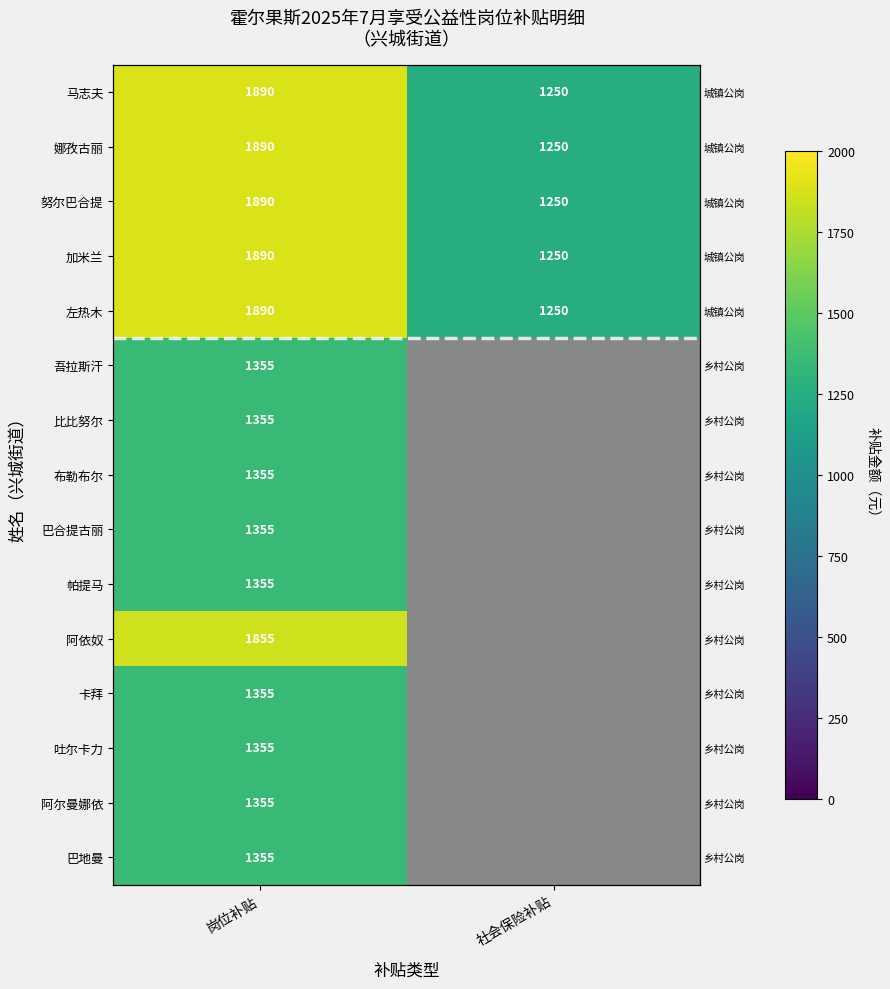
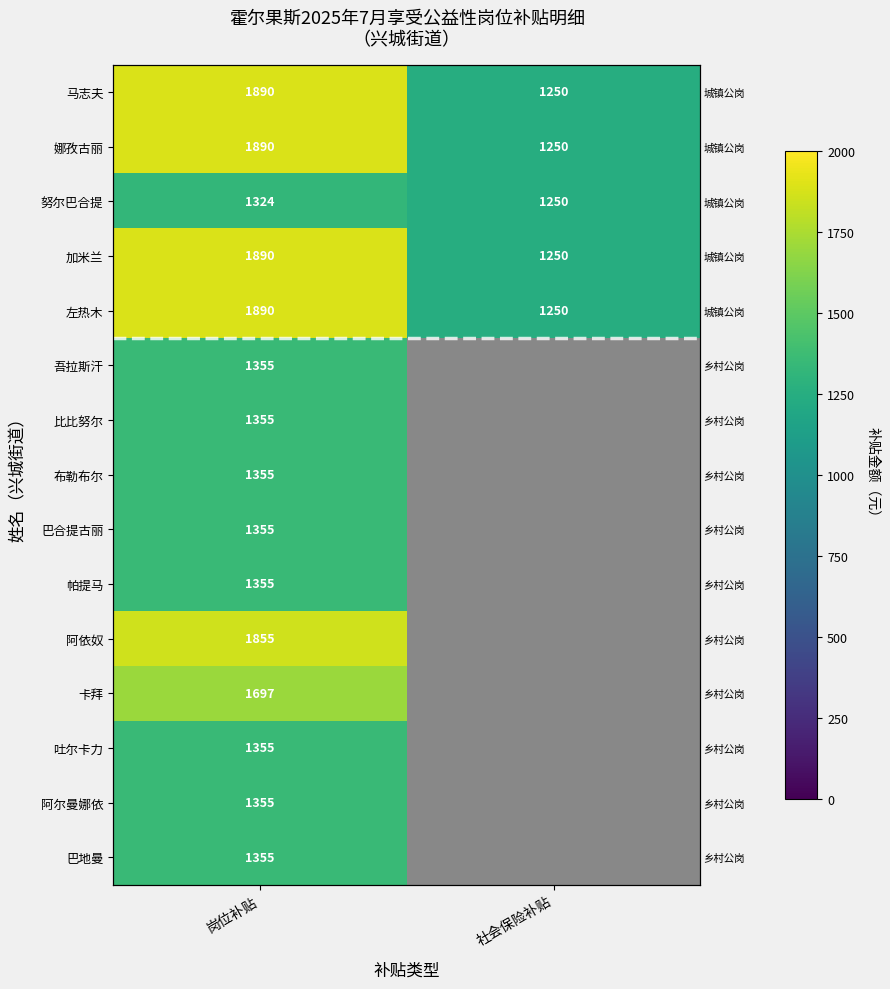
  {
    "马志夫": {
      "岗位补贴": 1890,
      "社会保险补贴": 1250
    },
    "娜孜古丽": {
      "岗位补贴": 1890,
      "社会保险补贴": 1250
    },
    "努尔巴合提": {
-     "岗位补贴": 1890,
+     "岗位补贴": 1324,
      "社会保险补贴": 1250
    },
    "加米兰": {
      "岗位补贴": 1890,
      "社会保险补贴": 1250
    },
    "左热木": {
      "岗位补贴": 1890,
      "社会保险补贴": 1250
    },
    "吾拉斯汗": {
      "岗位补贴": 1355
    },
    "比比努尔": {
      "岗位补贴": 1355
    },
    "布勒布尔": {
      "岗位补贴": 1355
    },
    "巴合提古丽": {
      "岗位补贴": 1355
    },
    "帕提马": {
      "岗位补贴": 1355
    },
    "阿依奴": {
      "岗位补贴": 1855
    },
    "卡拜": {
-     "岗位补贴": 1355
+     "岗位补贴": 1697
    },
    "吐尔卡力": {
      "岗位补贴": 1355
    },
    "阿尔曼娜依": {
      "岗位补贴": 1355
    },
    "巴地曼": {
      "岗位补贴": 1355
    }
  }
